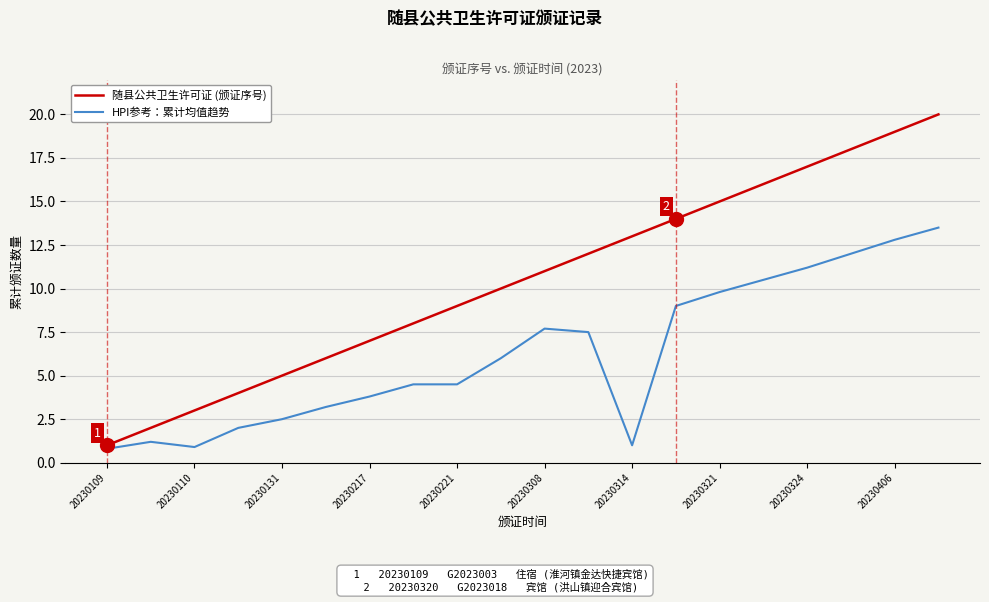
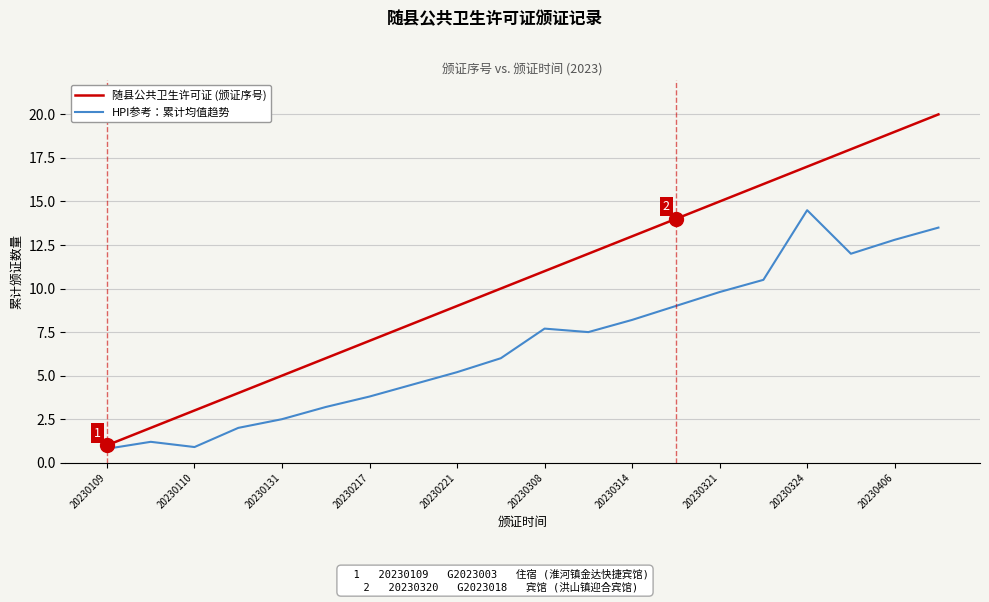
  {
    "HPI参考：累计均值趋势": {
      "20230110": 0.9,
      "20230131": 2.5,
-     "20230221": 4.5,
+     "20230221": 5.2,
      "20230308": 7.7,
-     "20230314": 1.0,
+     "20230314": 8.2,
      "20230321": 9.8,
-     "20230324": 11.2,
+     "20230324": 14.5,
      "20230406": 12.8
    }
  }
